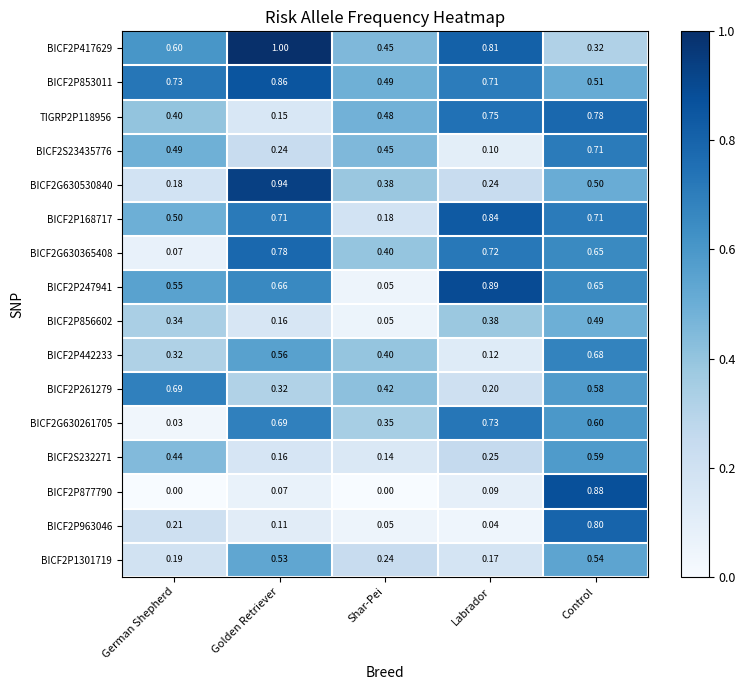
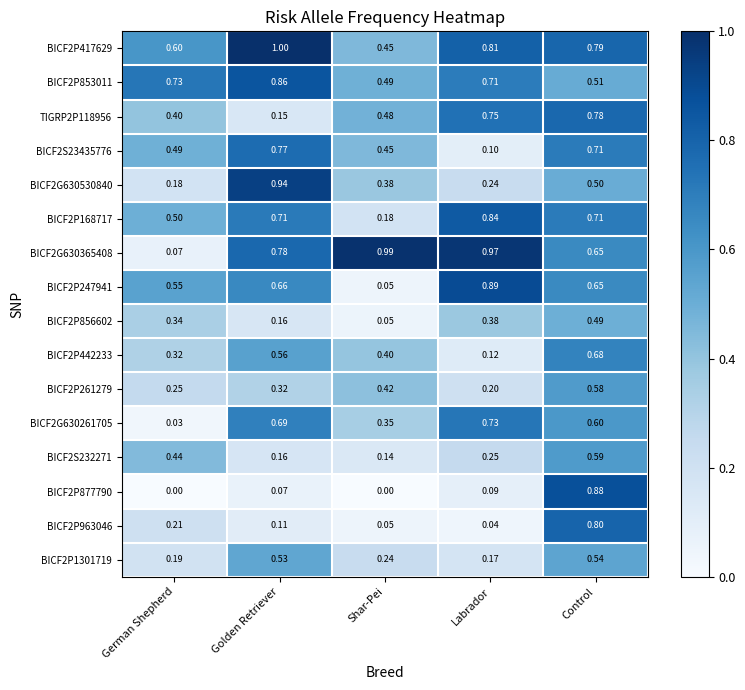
  {
    "BICF2P417629": {
      "German Shepherd": 0.60,
      "Golden Retriever": 1.00,
      "Shar-Pei": 0.45,
      "Labrador": 0.81,
-     "Control": 0.32
+     "Control": 0.79
    },
    "BICF2P853011": {
      "German Shepherd": 0.73,
      "Golden Retriever": 0.86,
      "Shar-Pei": 0.49,
      "Labrador": 0.71,
      "Control": 0.51
    },
    "TIGRP2P118956": {
      "German Shepherd": 0.40,
      "Golden Retriever": 0.15,
      "Shar-Pei": 0.48,
      "Labrador": 0.75,
      "Control": 0.78
    },
    "BICF2S23435776": {
      "German Shepherd": 0.49,
-     "Golden Retriever": 0.24,
+     "Golden Retriever": 0.77,
      "Shar-Pei": 0.45,
      "Labrador": 0.10,
      "Control": 0.71
    },
    "BICF2G630530840": {
      "German Shepherd": 0.18,
      "Golden Retriever": 0.94,
      "Shar-Pei": 0.38,
      "Labrador": 0.24,
      "Control": 0.50
    },
    "BICF2P168717": {
      "German Shepherd": 0.50,
      "Golden Retriever": 0.71,
      "Shar-Pei": 0.18,
      "Labrador": 0.84,
      "Control": 0.71
    },
    "BICF2G630365408": {
      "German Shepherd": 0.07,
      "Golden Retriever": 0.78,
-     "Shar-Pei": 0.40,
-     "Labrador": 0.72,
+     "Shar-Pei": 0.99,
+     "Labrador": 0.97,
      "Control": 0.65
    },
    "BICF2P247941": {
      "German Shepherd": 0.55,
      "Golden Retriever": 0.66,
      "Shar-Pei": 0.05,
      "Labrador": 0.89,
      "Control": 0.65
    },
    "BICF2P856602": {
      "German Shepherd": 0.34,
      "Golden Retriever": 0.16,
      "Shar-Pei": 0.05,
      "Labrador": 0.38,
      "Control": 0.49
    },
    "BICF2P442233": {
      "German Shepherd": 0.32,
      "Golden Retriever": 0.56,
      "Shar-Pei": 0.40,
      "Labrador": 0.12,
      "Control": 0.68
    },
    "BICF2P261279": {
-     "German Shepherd": 0.69,
+     "German Shepherd": 0.25,
      "Golden Retriever": 0.32,
      "Shar-Pei": 0.42,
      "Labrador": 0.20,
      "Control": 0.58
    },
    "BICF2G630261705": {
      "German Shepherd": 0.03,
      "Golden Retriever": 0.69,
      "Shar-Pei": 0.35,
      "Labrador": 0.73,
      "Control": 0.60
    },
    "BICF2S232271": {
      "German Shepherd": 0.44,
      "Golden Retriever": 0.16,
      "Shar-Pei": 0.14,
      "Labrador": 0.25,
      "Control": 0.59
    },
    "BICF2P877790": {
      "German Shepherd": 0.00,
      "Golden Retriever": 0.07,
      "Shar-Pei": 0.00,
      "Labrador": 0.09,
      "Control": 0.88
    },
    "BICF2P963046": {
      "German Shepherd": 0.21,
      "Golden Retriever": 0.11,
      "Shar-Pei": 0.05,
      "Labrador": 0.04,
      "Control": 0.80
    },
    "BICF2P1301719": {
      "German Shepherd": 0.19,
      "Golden Retriever": 0.53,
      "Shar-Pei": 0.24,
      "Labrador": 0.17,
      "Control": 0.54
    }
  }
